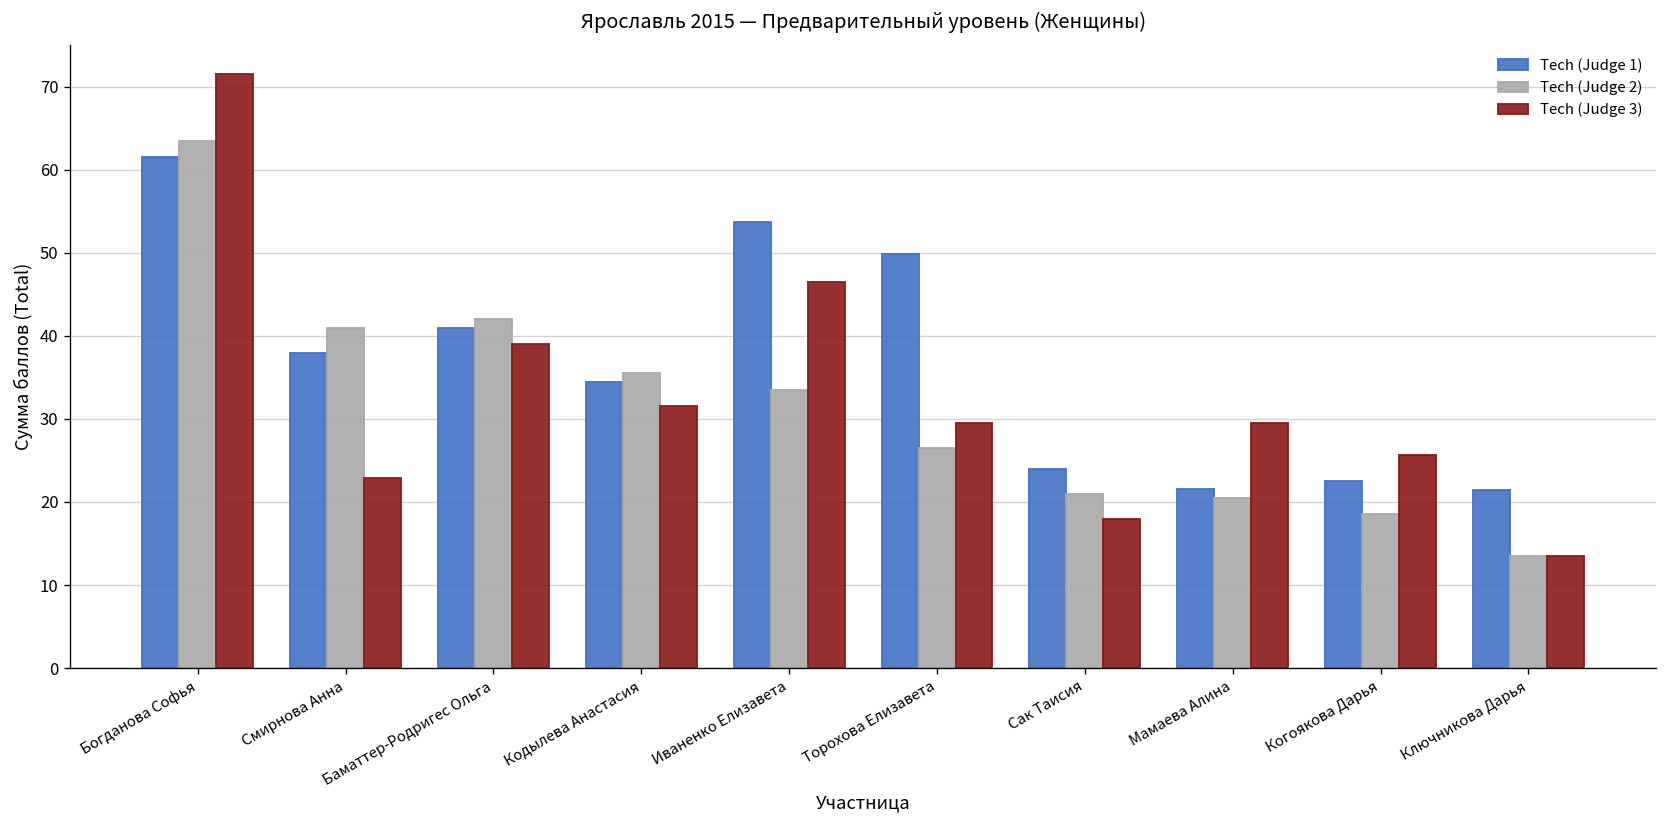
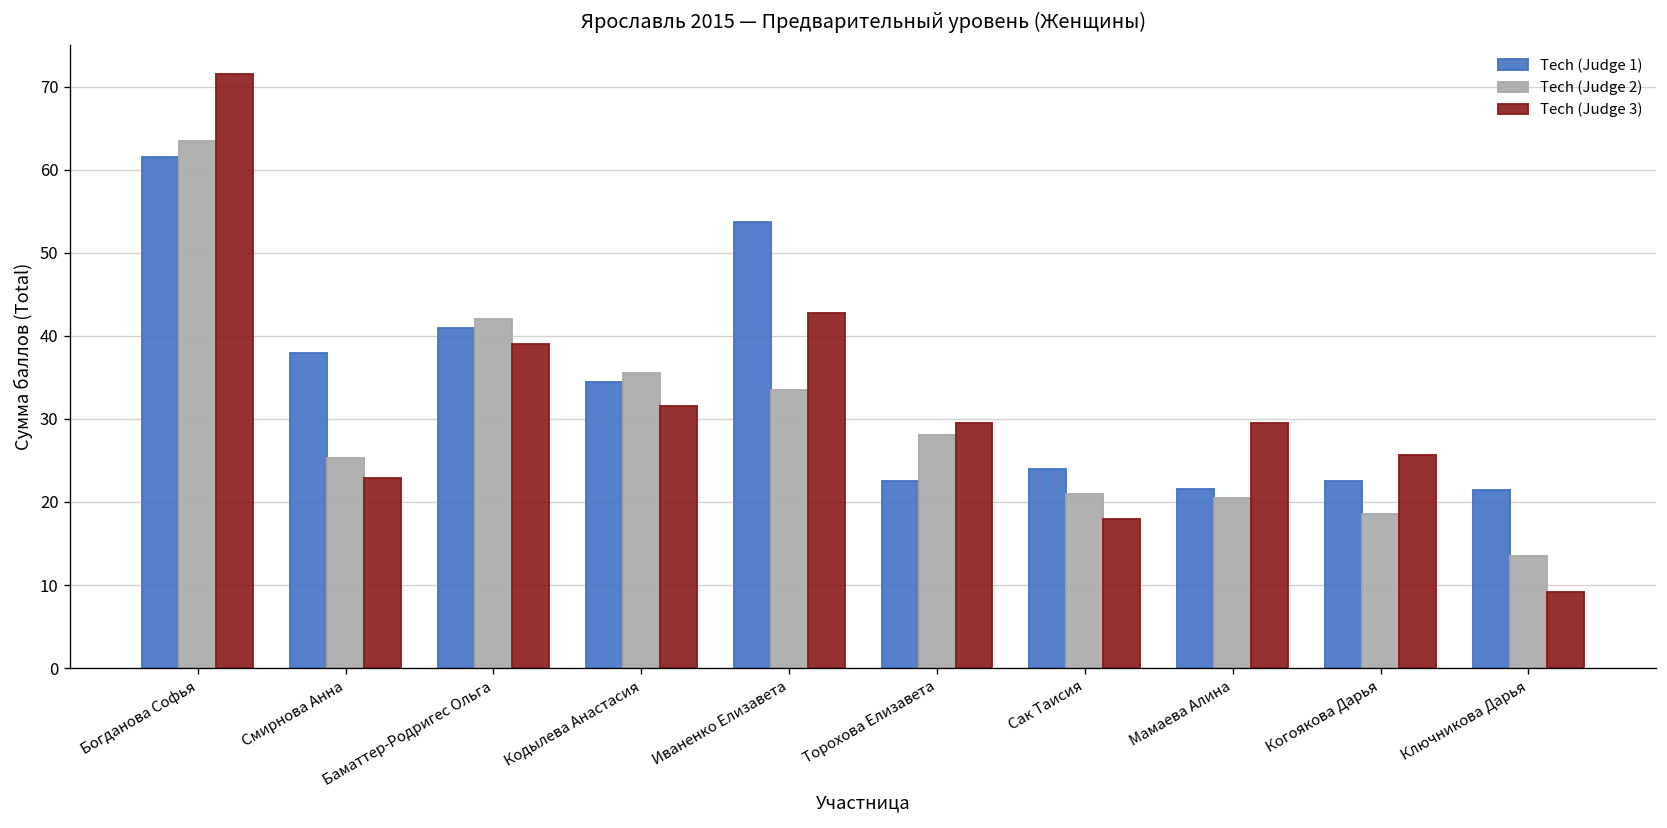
  {
    "Tech (Judge 1)": {
      "Богданова Софья": 62,
      "Смирнова Анна": 38,
      "Баматтер-Родригес Ольга": 41,
      "Кодылева Анастасия": 35,
      "Иваненко Елизавета": 54,
-     "Торохова Елизавета": 50,
+     "Торохова Елизавета": 23,
      "Сак Таисия": 24,
      "Мамаева Алина": 22,
      "Когоякова Дарья": 23,
      "Ключникова Дарья": 21
    },
    "Tech (Judge 2)": {
      "Богданова Софья": 64,
-     "Смирнова Анна": 41,
+     "Смирнова Анна": 25,
      "Баматтер-Родригес Ольга": 42,
      "Кодылева Анастасия": 36,
      "Иваненко Елизавета": 34,
-     "Торохова Елизавета": 27,
+     "Торохова Елизавета": 28,
      "Сак Таисия": 21,
      "Мамаева Алина": 21,
      "Когоякова Дарья": 19,
      "Ключникова Дарья": 14
    },
    "Tech (Judge 3)": {
      "Богданова Софья": 72,
      "Смирнова Анна": 23,
      "Баматтер-Родригес Ольга": 39,
      "Кодылева Анастасия": 32,
-     "Иваненко Елизавета": 47,
+     "Иваненко Елизавета": 43,
      "Торохова Елизавета": 30,
      "Сак Таисия": 18,
      "Мамаева Алина": 30,
      "Когоякова Дарья": 26,
-     "Ключникова Дарья": 14
+     "Ключникова Дарья": 9
    }
  }
